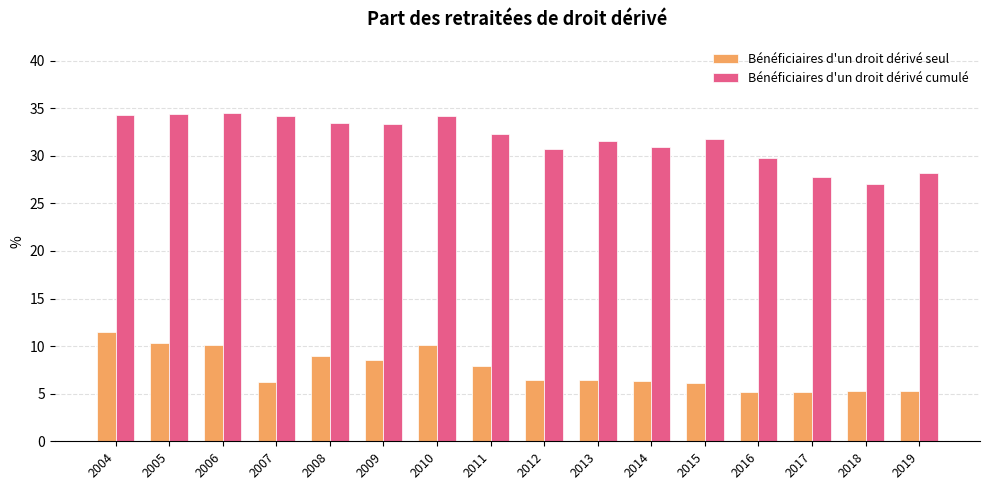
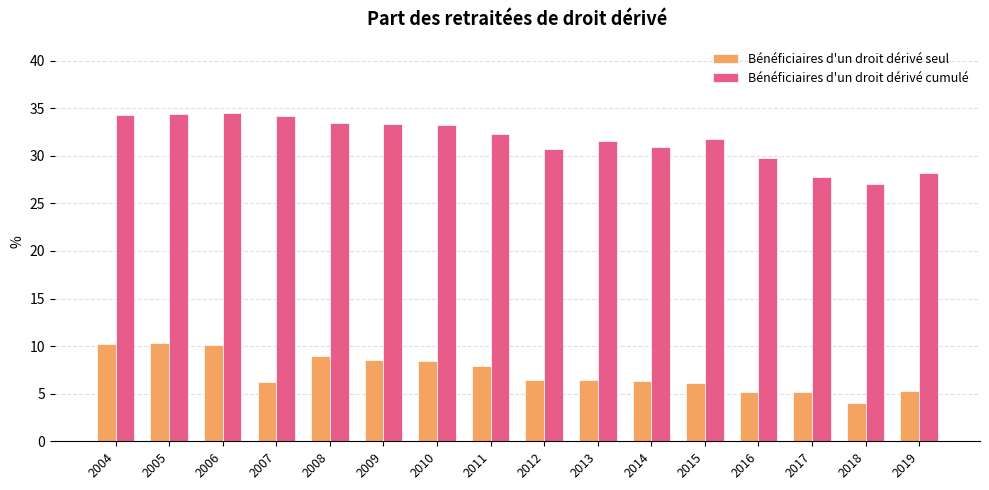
  {
    "Bénéficiaires d'un droit dérivé seul": {
-     "2004": 12,
+     "2004": 10,
      "2005": 10,
      "2006": 10,
      "2007": 6,
      "2008": 9,
      "2009": 9,
-     "2010": 10,
+     "2010": 8,
      "2011": 8,
      "2012": 6,
      "2013": 6,
      "2014": 6,
      "2015": 6,
      "2016": 5,
      "2017": 5,
-     "2018": 5,
+     "2018": 4,
      "2019": 5
    },
    "Bénéficiaires d'un droit dérivé cumulé": {
      "2004": 34,
      "2005": 34,
      "2006": 34,
      "2007": 34,
      "2008": 33,
      "2009": 33,
-     "2010": 34,
+     "2010": 33,
      "2011": 32,
      "2012": 31,
      "2013": 32,
      "2014": 31,
      "2015": 32,
      "2016": 30,
      "2017": 28,
      "2018": 27,
      "2019": 28
    }
  }
